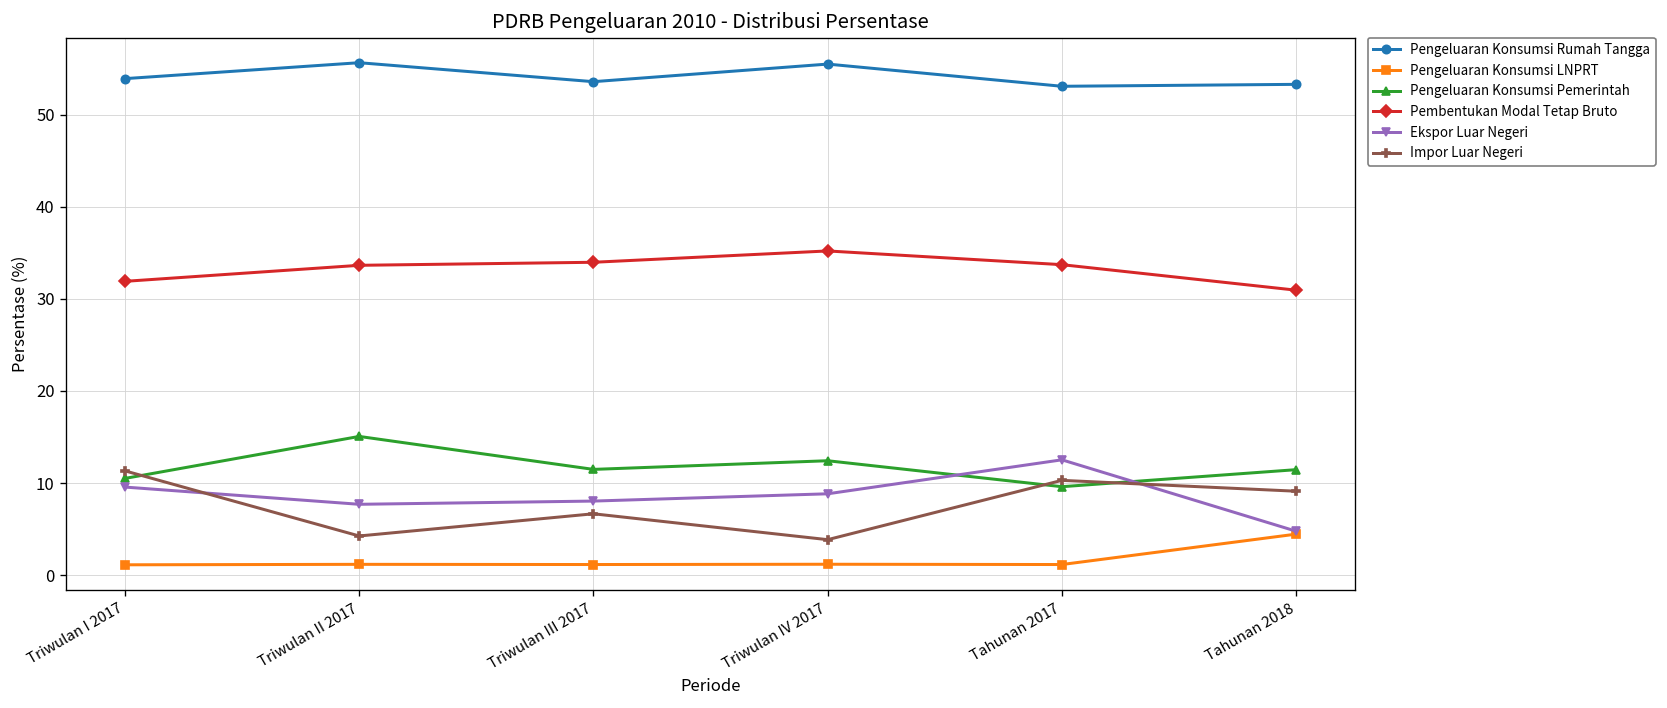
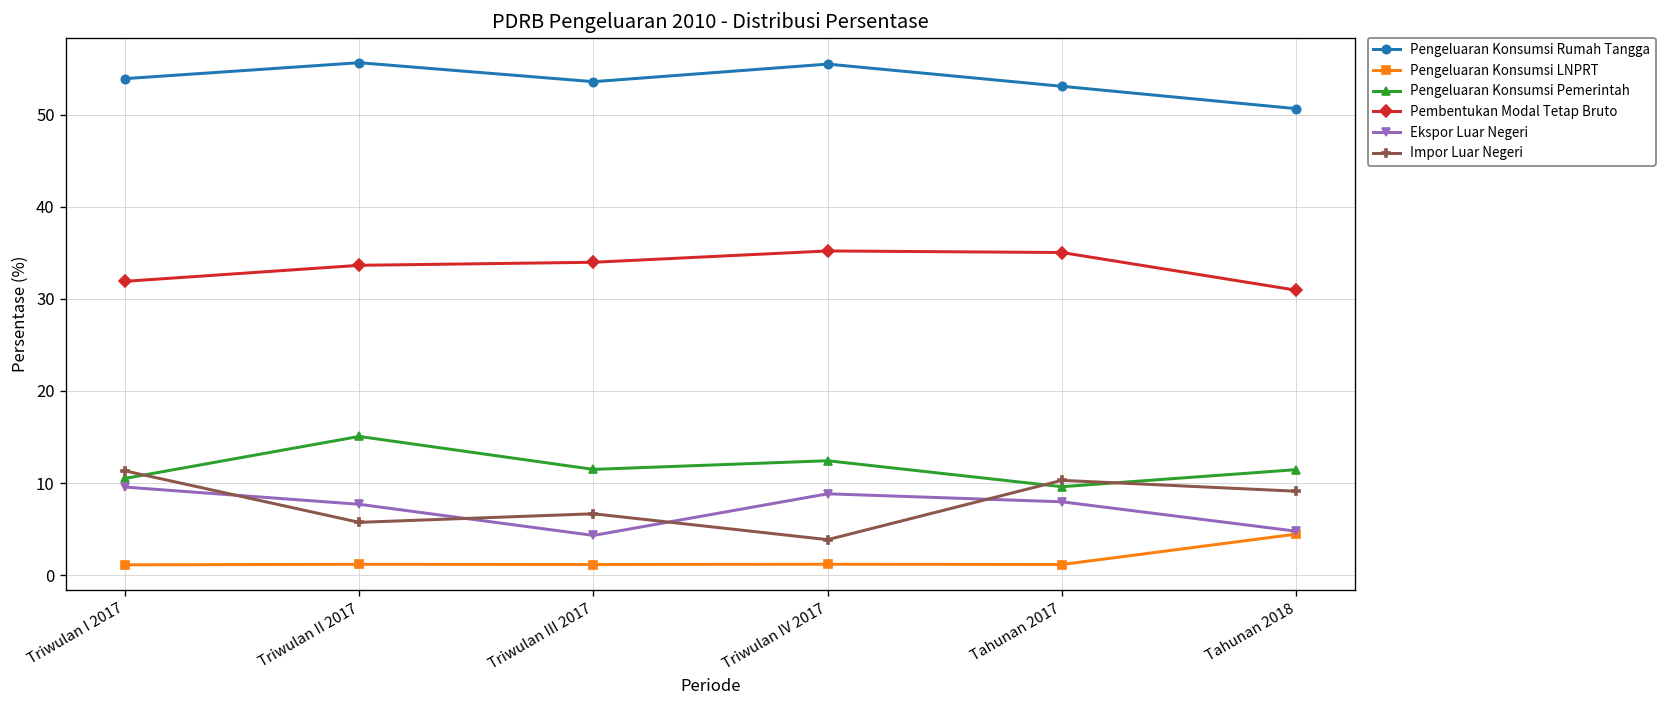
  {
    "Pengeluaran Konsumsi Rumah Tangga": {
      "Triwulan I 2017": 54,
      "Triwulan II 2017": 56,
      "Triwulan III 2017": 54,
      "Triwulan IV 2017": 55,
      "Tahunan 2017": 53,
-     "Tahunan 2018": 53
+     "Tahunan 2018": 51
    },
    "Pengeluaran Konsumsi LNPRT": {
      "Triwulan I 2017": 1,
      "Triwulan II 2017": 1,
      "Triwulan III 2017": 1,
      "Triwulan IV 2017": 1,
      "Tahunan 2017": 1
    },
    "Pengeluaran Konsumsi Pemerintah": {
      "Triwulan I 2017": 11,
      "Triwulan II 2017": 15,
      "Triwulan III 2017": 11,
      "Triwulan IV 2017": 12,
      "Tahunan 2017": 10,
      "Tahunan 2018": 11
    },
    "Pembentukan Modal Tetap Bruto": {
      "Triwulan I 2017": 32,
      "Triwulan II 2017": 34,
      "Triwulan III 2017": 34,
      "Triwulan IV 2017": 35,
-     "Tahunan 2017": 34,
+     "Tahunan 2017": 35,
      "Tahunan 2018": 31
    },
    "Ekspor Luar Negeri": {
      "Triwulan I 2017": 10,
      "Triwulan II 2017": 8,
-     "Triwulan III 2017": 8,
+     "Triwulan III 2017": 4,
      "Triwulan IV 2017": 9,
-     "Tahunan 2017": 13
+     "Tahunan 2017": 8
    },
    "Impor Luar Negeri": {
      "Triwulan I 2017": 11,
-     "Triwulan II 2017": 4,
+     "Triwulan II 2017": 6,
      "Triwulan III 2017": 7,
      "Triwulan IV 2017": 4,
      "Tahunan 2017": 10,
      "Tahunan 2018": 9
    }
  }
